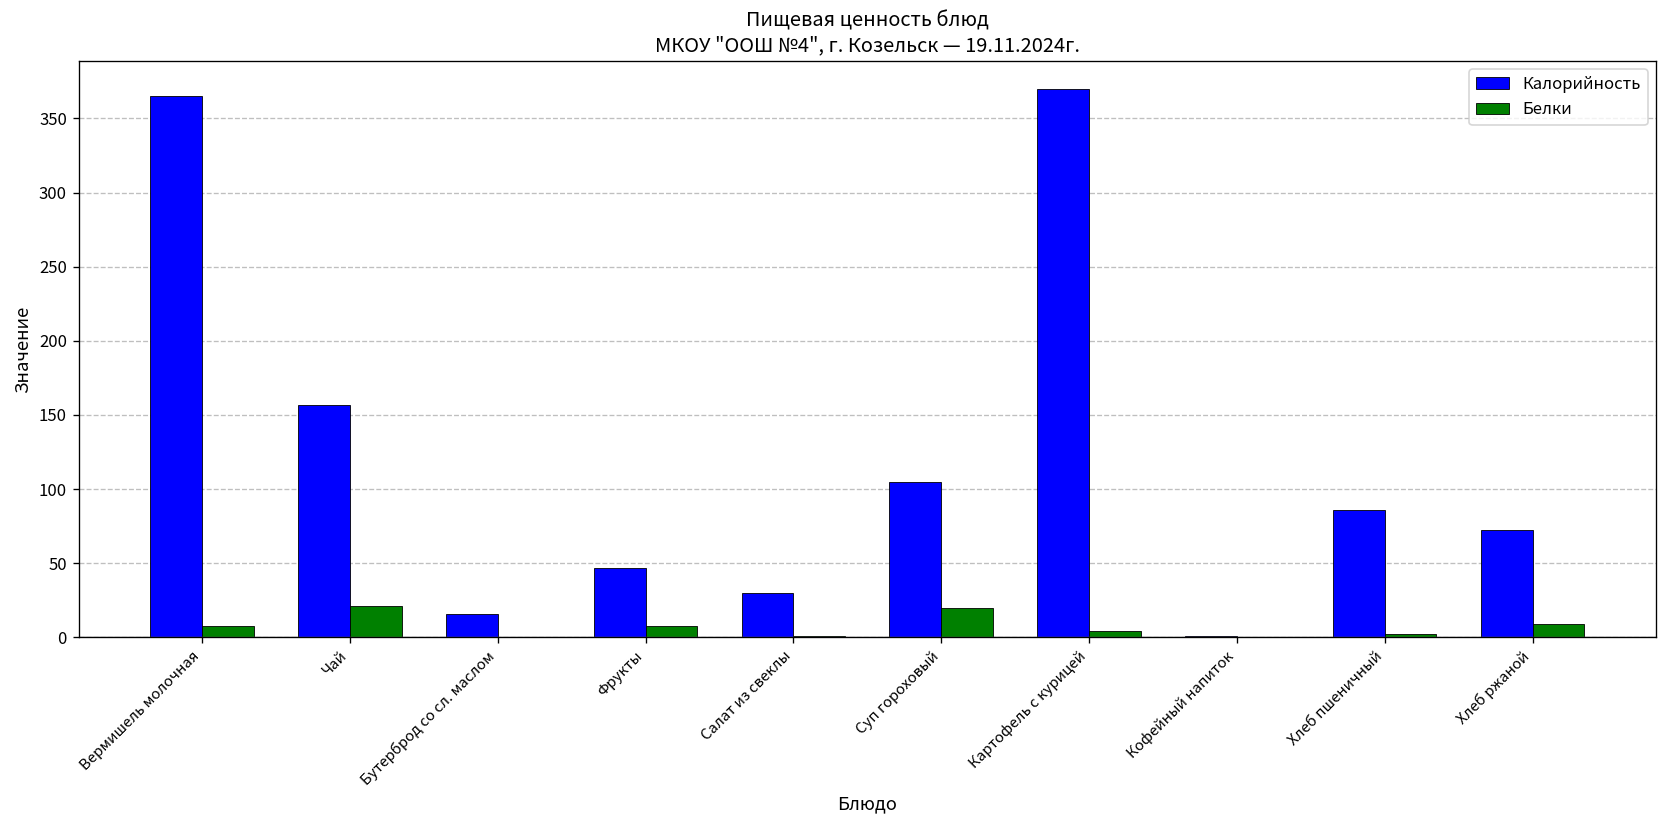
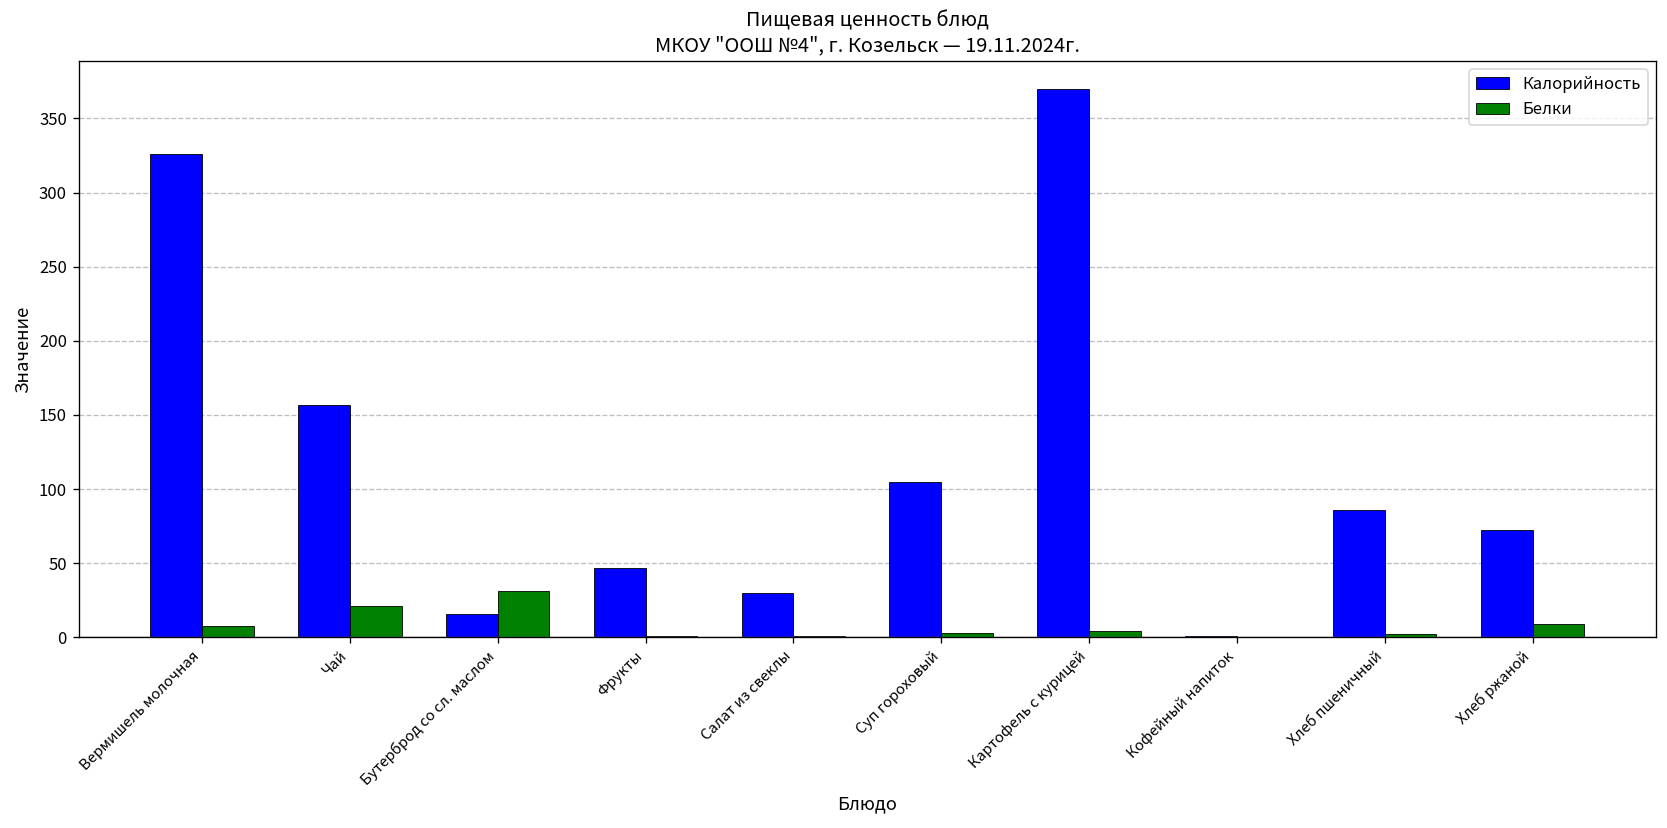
  {
    "Калорийность": {
-     "Вермишель молочная": 365,
+     "Вермишель молочная": 326,
      "Чай": 157,
      "Бутерброд со сл. маслом": 16,
      "Фрукты": 47,
      "Салат из свеклы": 30,
      "Суп гороховый": 105,
      "Картофель с курицей": 370,
      "Хлеб пшеничный": 86,
      "Хлеб ржаной": 72
    },
    "Белки": {
      "Вермишель молочная": 8,
      "Чай": 21,
-     "Бутерброд со сл. маслом": 0,
-     "Фрукты": 8,
-     "Суп гороховый": 20,
+     "Бутерброд со сл. маслом": 31,
+     "Фрукты": 1,
+     "Суп гороховый": 3,
      "Картофель с курицей": 4,
      "Хлеб пшеничный": 2,
      "Хлеб ржаной": 9
    }
  }
